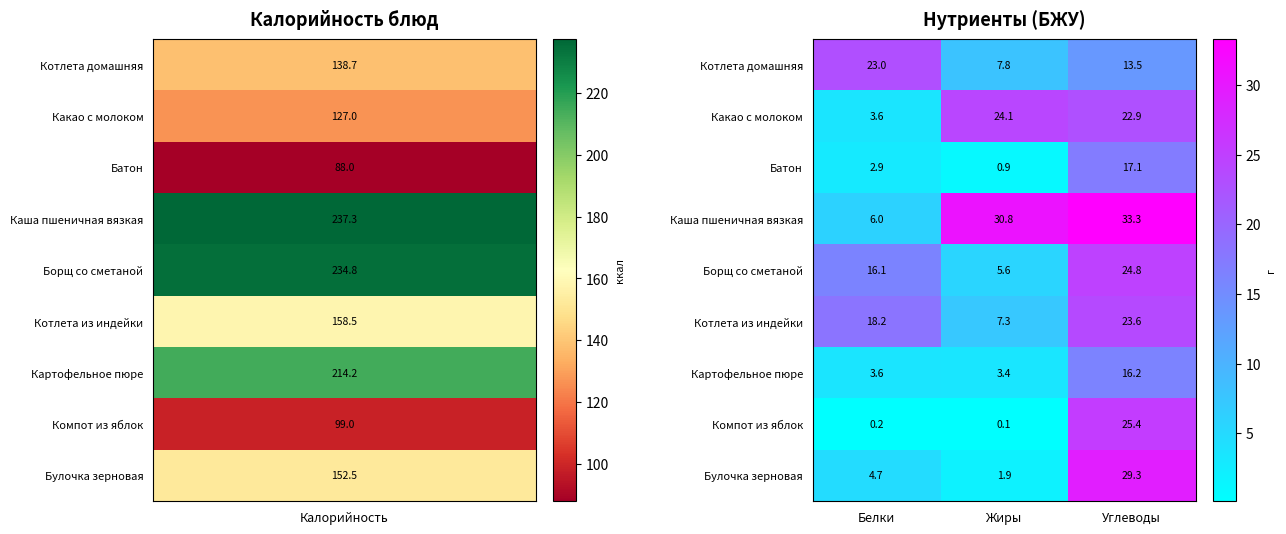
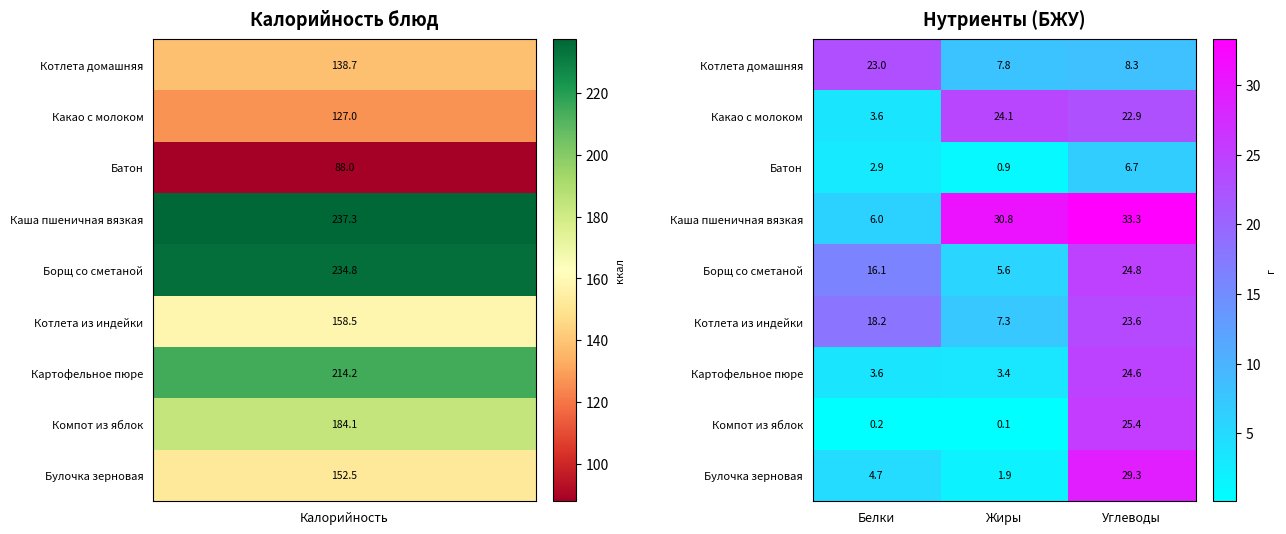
  {
    "Калорийность блюд": {
      "Котлета домашняя": {
        "Калорийность": 138.7
      },
      "Какао с молоком": {
        "Калорийность": 127.0
      },
      "Батон": {
        "Калорийность": 88.0
      },
      "Каша пшеничная вязкая": {
        "Калорийность": 237.3
      },
      "Борщ со сметаной": {
        "Калорийность": 234.8
      },
      "Котлета из индейки": {
        "Калорийность": 158.5
      },
      "Картофельное пюре": {
        "Калорийность": 214.2
      },
      "Компот из яблок": {
-       "Калорийность": 99.0
+       "Калорийность": 184.1
      },
      "Булочка зерновая": {
        "Калорийность": 152.5
      }
    },
    "Нутриенты (БЖУ)": {
      "Котлета домашняя": {
        "Белки": 23.0,
        "Жиры": 7.8,
-       "Углеводы": 13.5
+       "Углеводы": 8.3
      },
      "Какао с молоком": {
        "Белки": 3.6,
        "Жиры": 24.1,
        "Углеводы": 22.9
      },
      "Батон": {
        "Белки": 2.9,
        "Жиры": 0.9,
-       "Углеводы": 17.1
+       "Углеводы": 6.7
      },
      "Каша пшеничная вязкая": {
        "Белки": 6.0,
        "Жиры": 30.8,
        "Углеводы": 33.3
      },
      "Борщ со сметаной": {
        "Белки": 16.1,
        "Жиры": 5.6,
        "Углеводы": 24.8
      },
      "Котлета из индейки": {
        "Белки": 18.2,
        "Жиры": 7.3,
        "Углеводы": 23.6
      },
      "Картофельное пюре": {
        "Белки": 3.6,
        "Жиры": 3.4,
-       "Углеводы": 16.2
+       "Углеводы": 24.6
      },
      "Компот из яблок": {
        "Белки": 0.2,
        "Жиры": 0.1,
        "Углеводы": 25.4
      },
      "Булочка зерновая": {
        "Белки": 4.7,
        "Жиры": 1.9,
        "Углеводы": 29.3
      }
    }
  }
